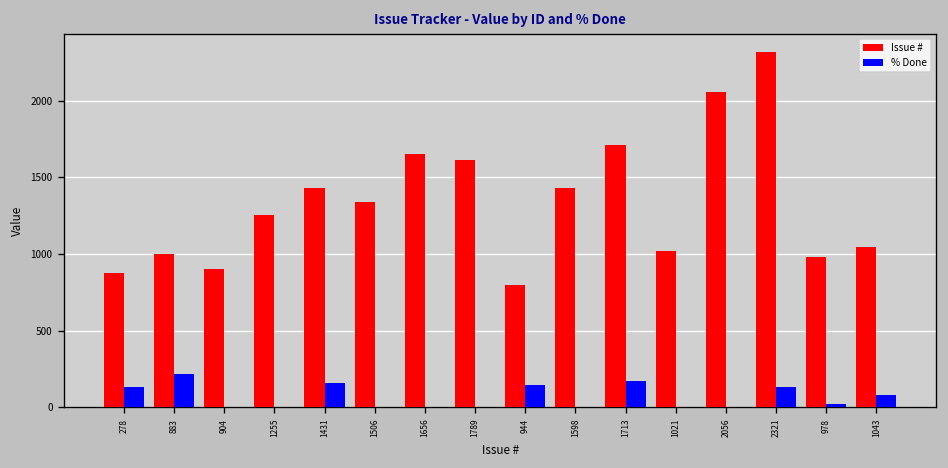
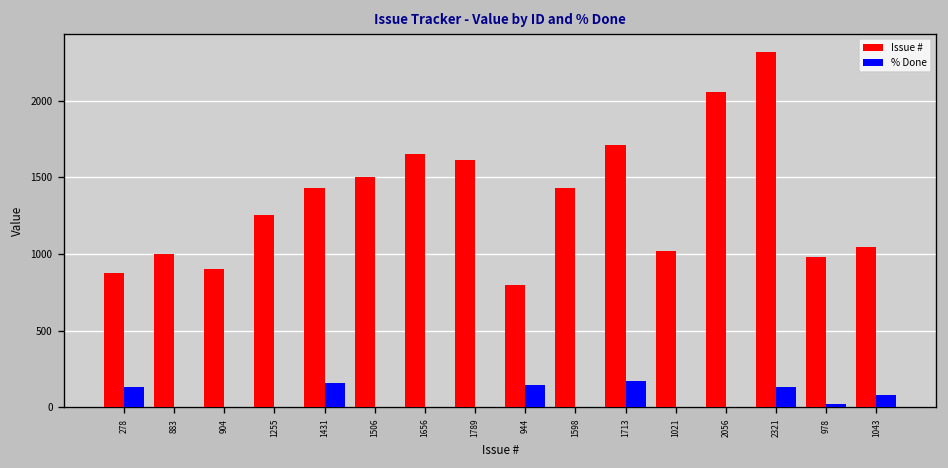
  {
    "Issue #": {
      "278": 870,
      "883": 1000,
      "904": 900,
      "1255": 1260,
      "1431": 1430,
-     "1506": 1340,
+     "1506": 1510,
      "1656": 1660,
      "1789": 1610,
      "944": 800,
      "1598": 1430,
      "1713": 1710,
      "1021": 1020,
      "2056": 2060,
      "2321": 2320,
      "978": 980,
      "1043": 1040
    },
    "% Done": {
      "278": 130,
-     "883": 220,
+     "883": 0,
      "904": 0,
      "1255": 0,
      "1431": 150,
      "1506": 0,
      "1656": 0,
      "1789": 0,
      "944": 150,
      "1598": 0,
      "1713": 170,
      "1021": 0,
      "2056": 0,
      "2321": 130,
      "978": 20,
      "1043": 80
    }
  }
